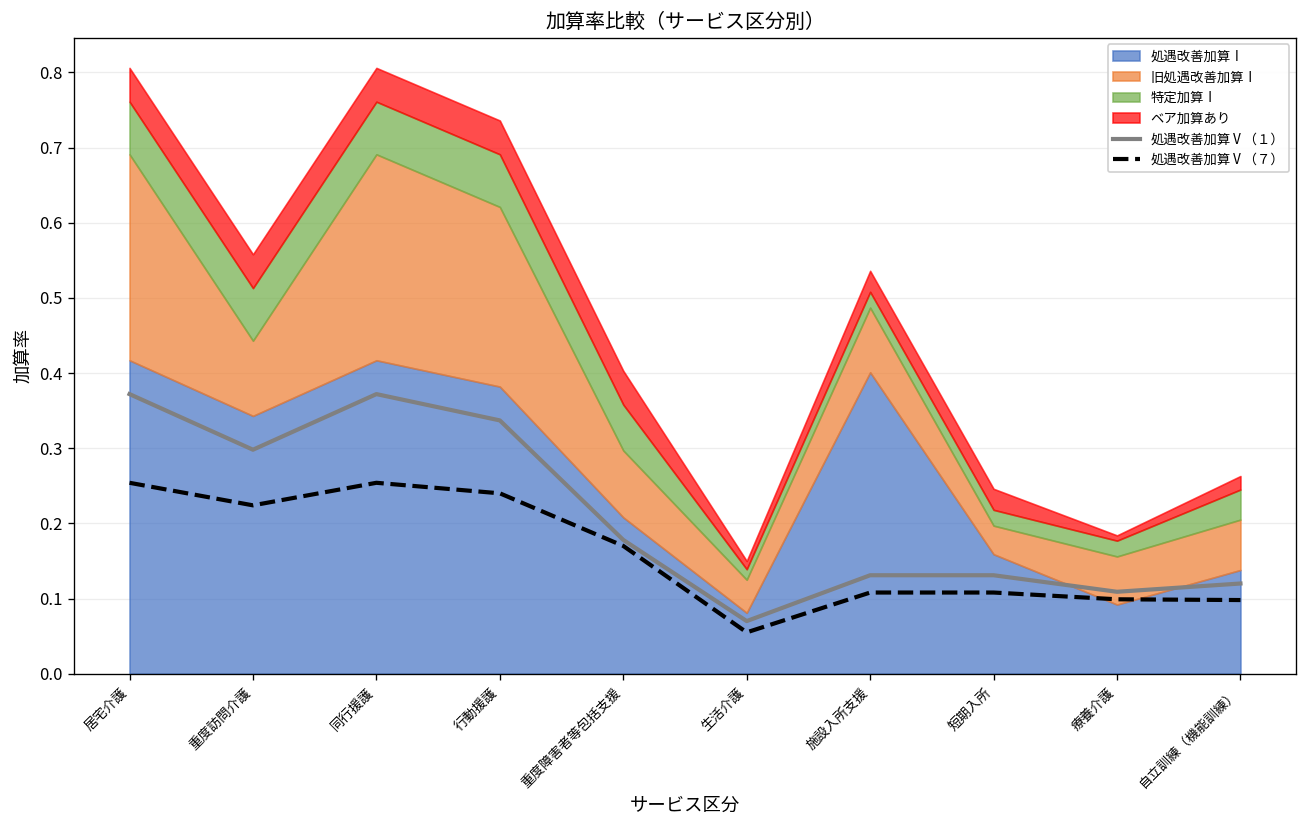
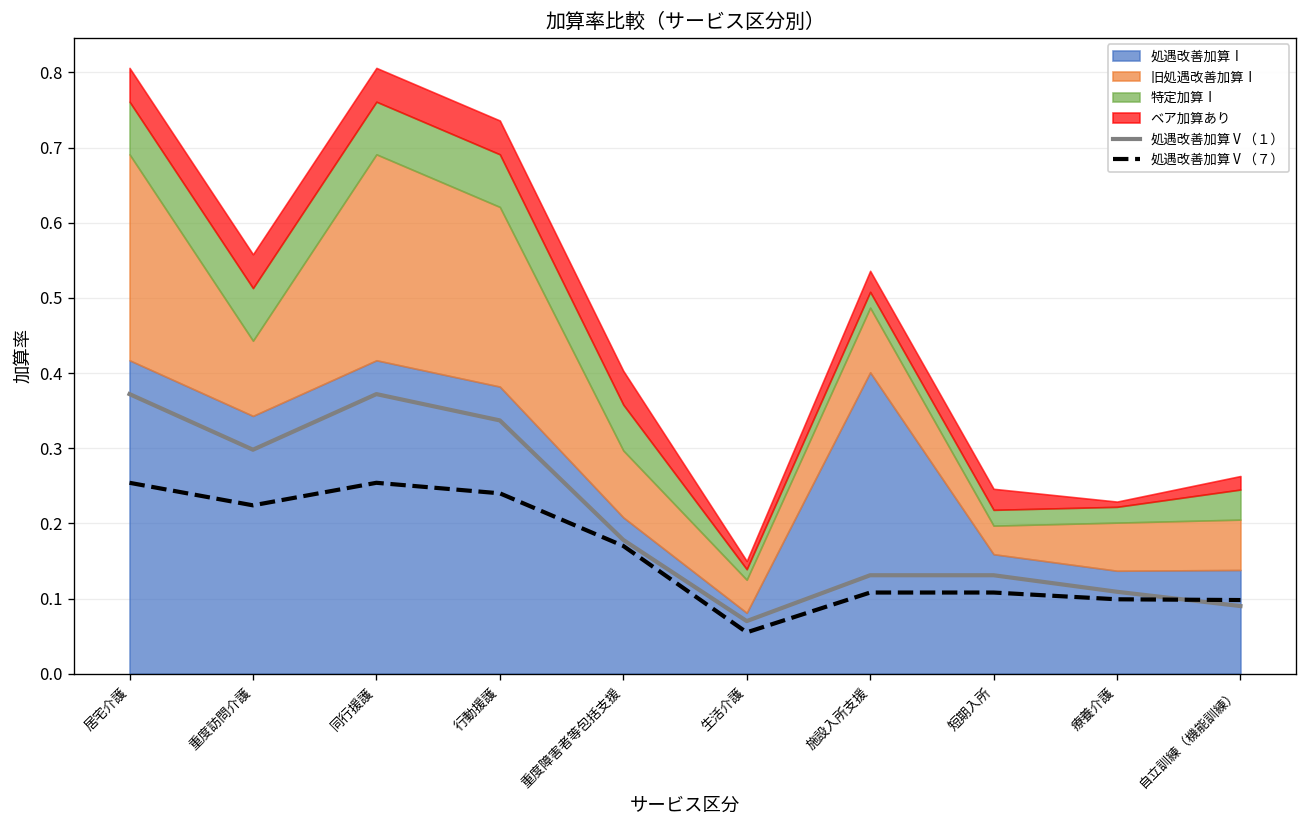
  {
    "処遇改善加算Ⅴ（１）": {
      "居宅介護": 0.37,
      "重度訪問介護": 0.30,
      "同行援護": 0.37,
      "行動援護": 0.34,
      "重度障害者等包括支援": 0.18,
      "生活介護": 0.07,
      "施設入所支援": 0.13,
      "短期入所": 0.13,
      "療養介護": 0.11,
-     "自立訓練（機能訓練）": 0.12
+     "自立訓練（機能訓練）": 0.09
    },
    "処遇改善加算Ⅰ": {
      "居宅介護": 0.42,
      "重度訪問介護": 0.34,
      "同行援護": 0.42,
      "行動援護": 0.38,
      "重度障害者等包括支援": 0.21,
      "生活介護": 0.08,
      "施設入所支援": 0.40,
      "短期入所": 0.16,
-     "療養介護": 0.09,
+     "療養介護": 0.14,
      "自立訓練（機能訓練）": 0.14
    },
    "処遇改善加算Ⅴ（７）": {
      "居宅介護": 0.25,
      "重度訪問介護": 0.22,
      "同行援護": 0.25,
      "行動援護": 0.24,
      "重度障害者等包括支援": 0.17,
      "生活介護": 0.06,
      "施設入所支援": 0.11,
      "短期入所": 0.11,
      "療養介護": 0.10,
      "自立訓練（機能訓練）": 0.10
    },
    "旧処遇改善加算Ⅰ": {
      "居宅介護": 0.27,
      "重度訪問介護": 0.10,
      "同行援護": 0.27,
      "行動援護": 0.24,
      "重度障害者等包括支援": 0.09,
      "生活介護": 0.04,
      "施設入所支援": 0.09,
      "短期入所": 0.04,
      "療養介護": 0.06,
      "自立訓練（機能訓練）": 0.07
    },
    "特定加算Ⅰ": {
      "居宅介護": 0.07,
      "重度訪問介護": 0.07,
      "同行援護": 0.07,
      "行動援護": 0.07,
      "重度障害者等包括支援": 0.06,
      "生活介護": 0.01,
      "施設入所支援": 0.02,
      "短期入所": 0.02,
      "療養介護": 0.02,
      "自立訓練（機能訓練）": 0.04
    },
    "ベア加算あり": {
      "居宅介護": 0.05,
      "重度訪問介護": 0.05,
      "同行援護": 0.05,
      "行動援護": 0.05,
      "重度障害者等包括支援": 0.04,
      "生活介護": 0.01,
      "施設入所支援": 0.03,
      "短期入所": 0.03,
      "療養介護": 0.01,
      "自立訓練（機能訓練）": 0.02
    }
  }
